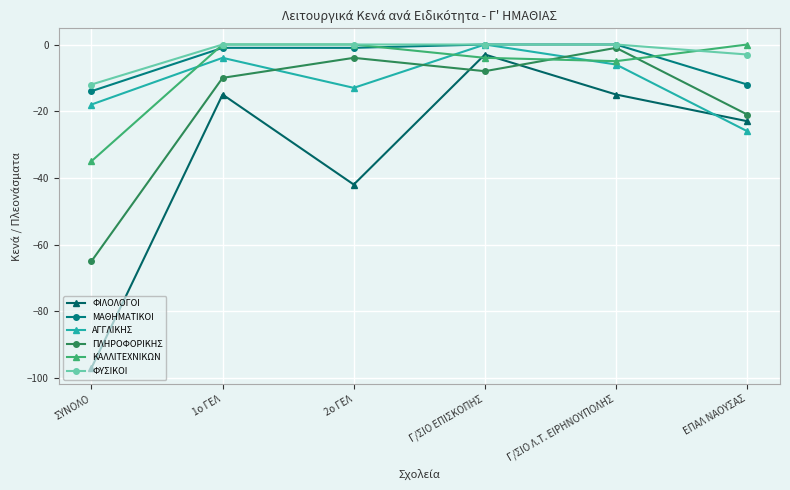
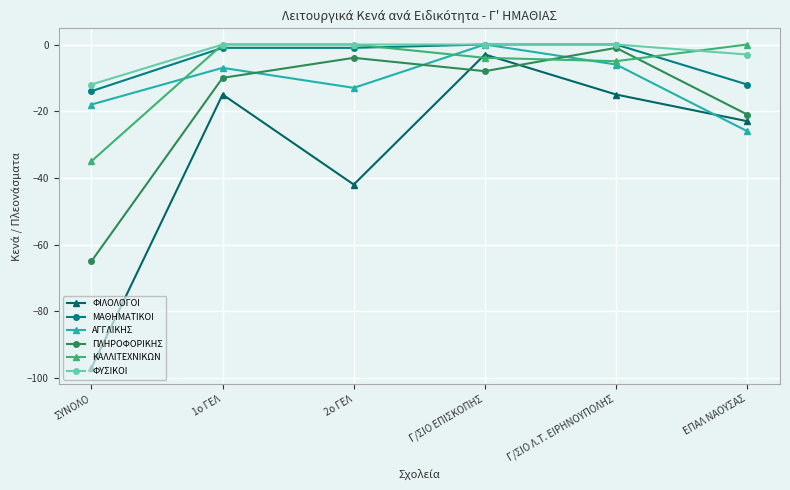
  {
    "ΑΓΓΛΙΚΗΣ": {
      "ΣΥΝΟΛΟ": -18,
-     "1ο ΓΕΛ": -4,
+     "1ο ΓΕΛ": -7,
      "2ο ΓΕΛ": -13,
      "Γ/ΣΙΟ Λ.Τ. ΕΙΡΗΝΟΥΠΟΛΗΣ": -6,
      "ΕΠΑΛ ΝΑΟΥΣΑΣ": -26
    },
    "ΦΥΣΙΚΟΙ": {
      "ΣΥΝΟΛΟ": -12,
      "ΕΠΑΛ ΝΑΟΥΣΑΣ": -3
    }
  }
